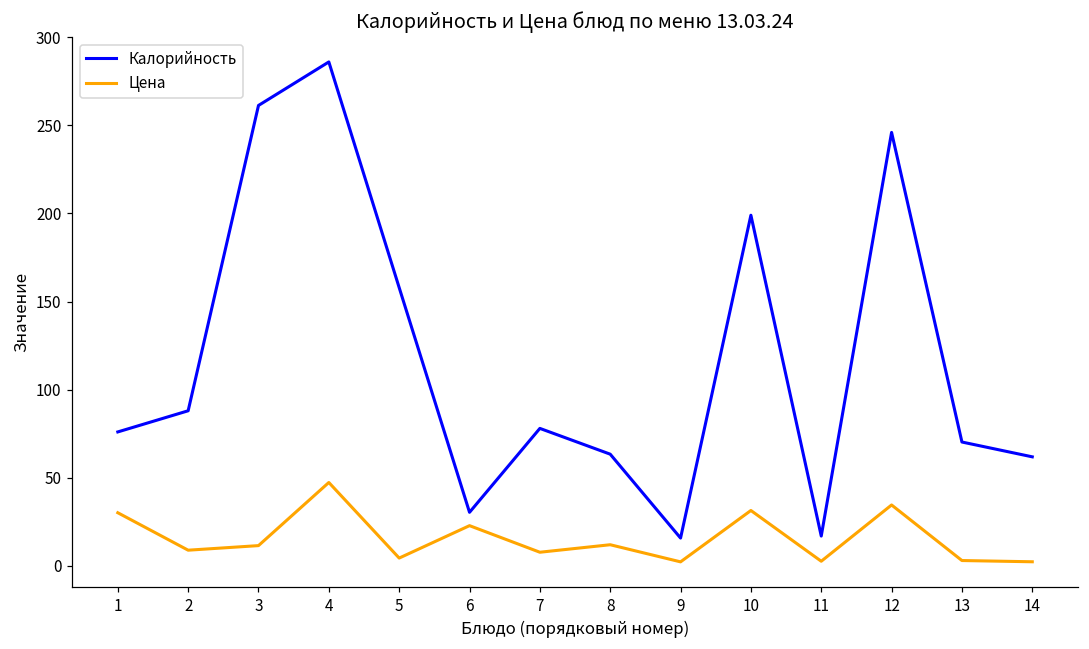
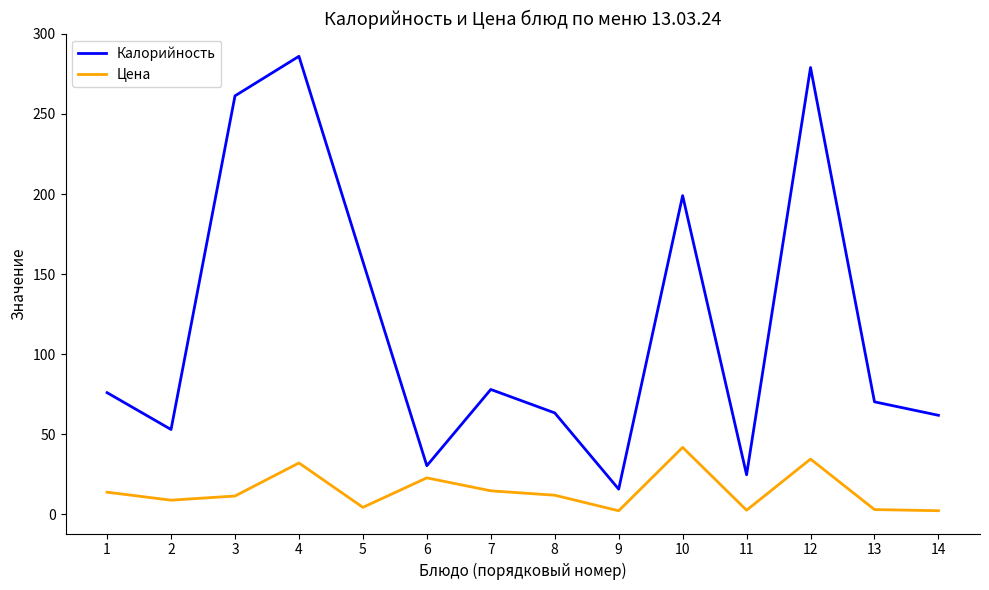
  {
    "Калорийность": {
      "1": 76,
-     "2": 88,
+     "2": 53,
      "3": 261,
      "4": 286,
      "5": 158,
      "6": 30,
      "7": 78,
      "8": 63,
      "9": 16,
      "10": 199,
-     "11": 17,
-     "12": 246,
+     "11": 25,
+     "12": 279,
      "13": 70,
      "14": 62
    },
    "Цена": {
-     "1": 30,
+     "1": 14,
      "2": 9,
      "3": 11,
-     "4": 47,
+     "4": 32,
      "5": 4,
      "6": 23,
-     "7": 8,
+     "7": 15,
      "8": 12,
      "9": 2,
-     "10": 31,
+     "10": 42,
      "11": 3,
      "12": 35,
      "13": 3,
      "14": 2
    }
  }
